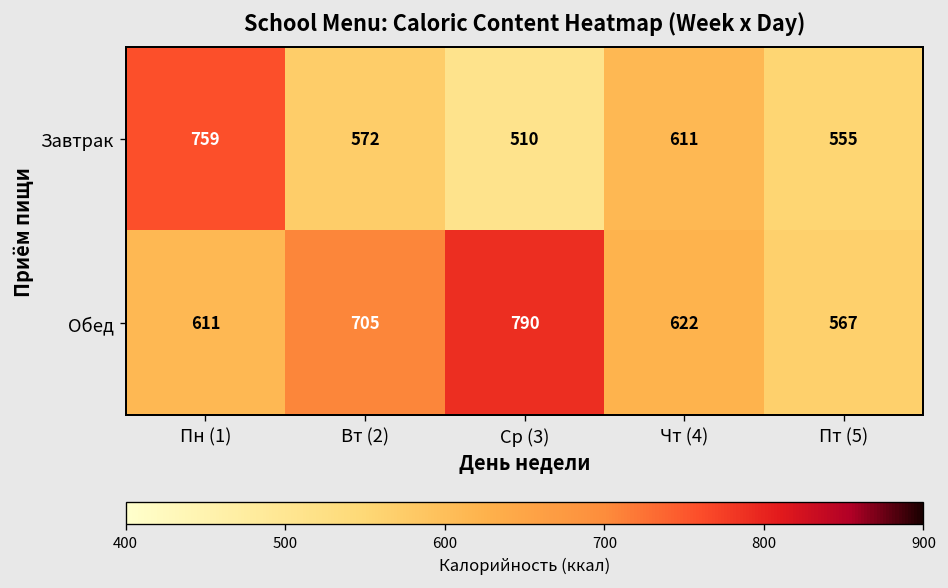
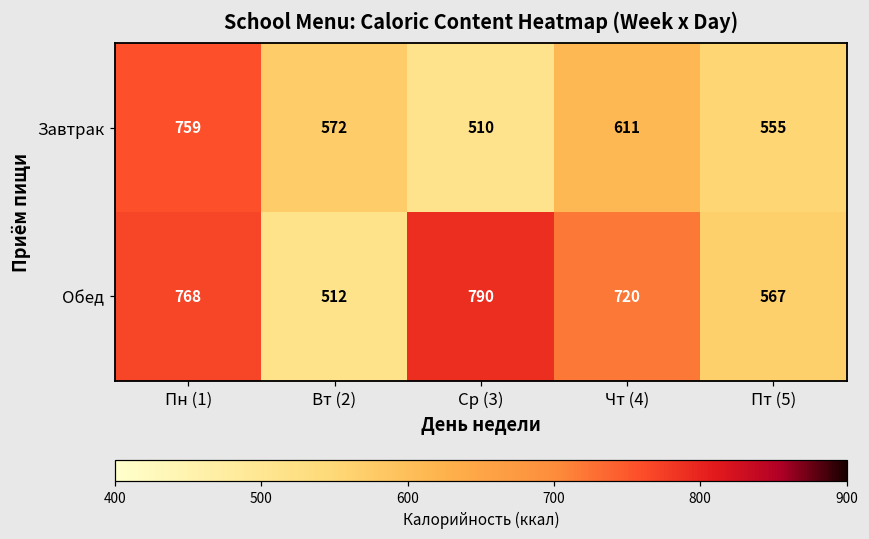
  {
    "Завтрак": {
      "Пн (1)": 759,
      "Вт (2)": 572,
      "Ср (3)": 510,
      "Чт (4)": 611,
      "Пт (5)": 555
    },
    "Обед": {
-     "Пн (1)": 611,
-     "Вт (2)": 705,
+     "Пн (1)": 768,
+     "Вт (2)": 512,
      "Ср (3)": 790,
-     "Чт (4)": 622,
+     "Чт (4)": 720,
      "Пт (5)": 567
    }
  }
